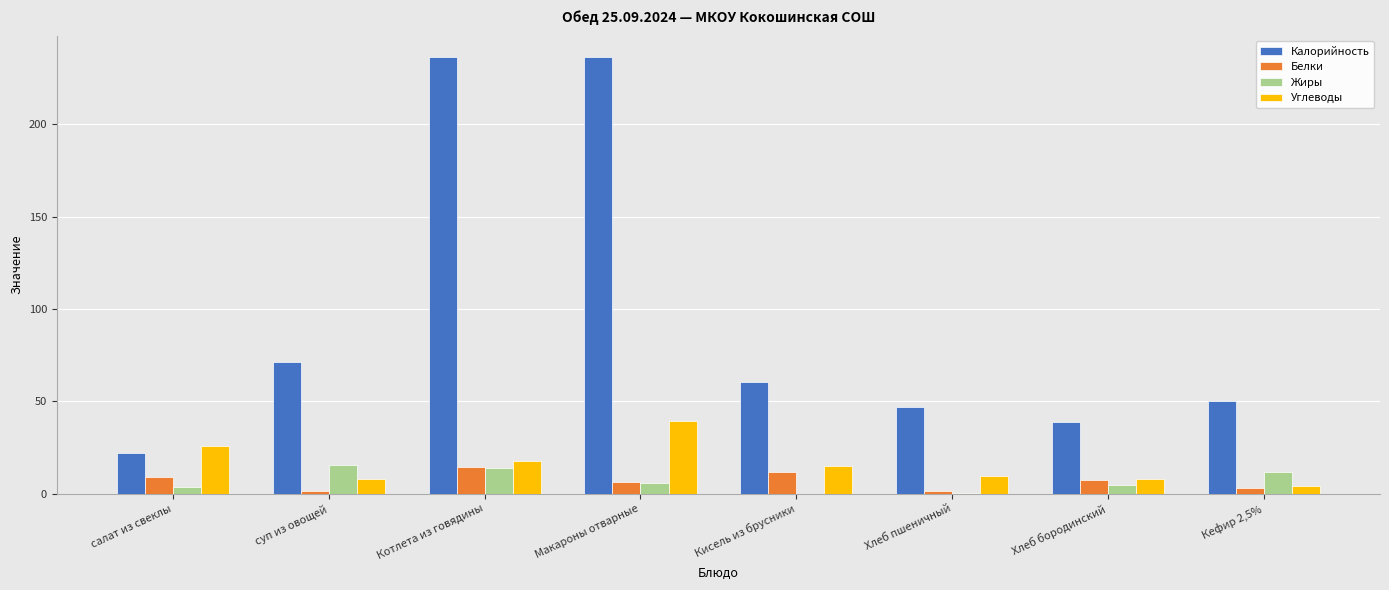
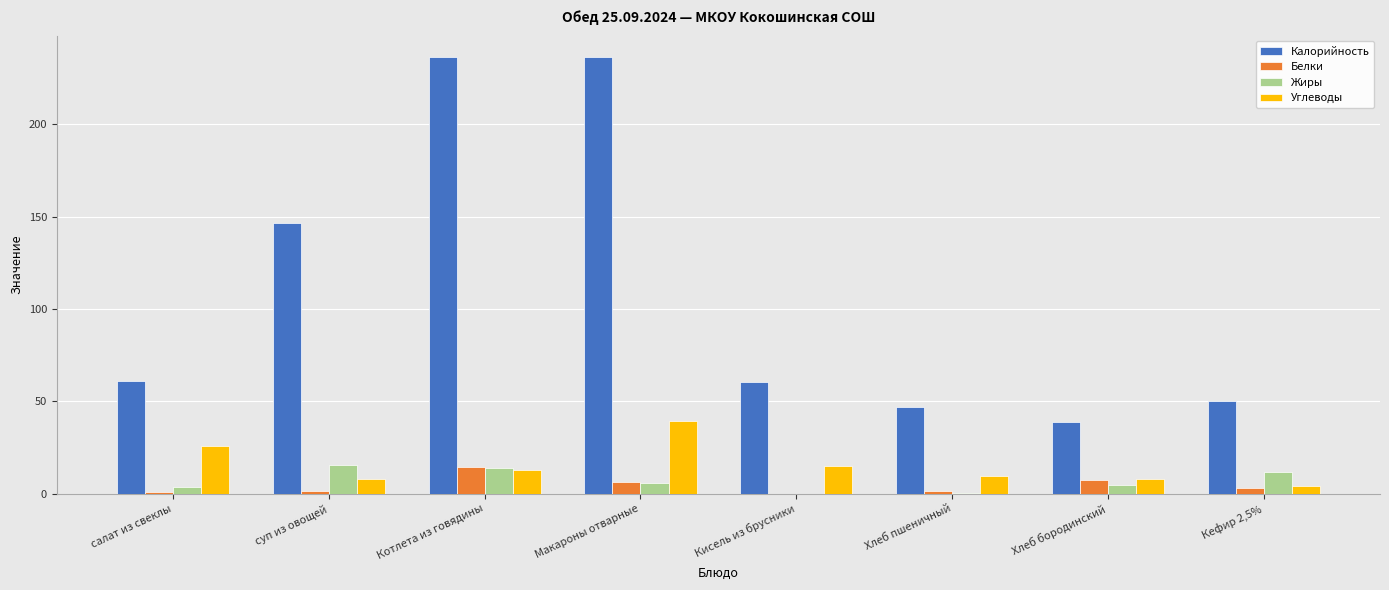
  {
    "Калорийность": {
-     "салат из свеклы": 22,
-     "суп из овощей": 71,
+     "салат из свеклы": 61,
+     "суп из овощей": 147,
      "Котлета из говядины": 236,
      "Макароны отварные": 236,
      "Кисель из брусники": 61,
      "Хлеб пшеничный": 47,
      "Хлеб бородинский": 39,
      "Кефир 2,5%": 50
    },
    "Белки": {
-     "салат из свеклы": 9,
+     "салат из свеклы": 1,
      "суп из овощей": 1,
      "Котлета из говядины": 15,
      "Макароны отварные": 6,
-     "Кисель из брусники": 12,
+     "Кисель из брусники": 0,
      "Хлеб пшеничный": 2,
      "Хлеб бородинский": 8,
      "Кефир 2,5%": 3
    },
    "Жиры": {
      "салат из свеклы": 4,
      "суп из овощей": 16,
      "Котлета из говядины": 14,
      "Макароны отварные": 6,
      "Хлеб бородинский": 5,
      "Кефир 2,5%": 12
    },
    "Углеводы": {
      "салат из свеклы": 26,
      "суп из овощей": 8,
-     "Котлета из говядины": 18,
+     "Котлета из говядины": 13,
      "Макароны отварные": 39,
      "Кисель из брусники": 15,
      "Хлеб пшеничный": 10,
      "Хлеб бородинский": 8,
      "Кефир 2,5%": 4
    }
  }
